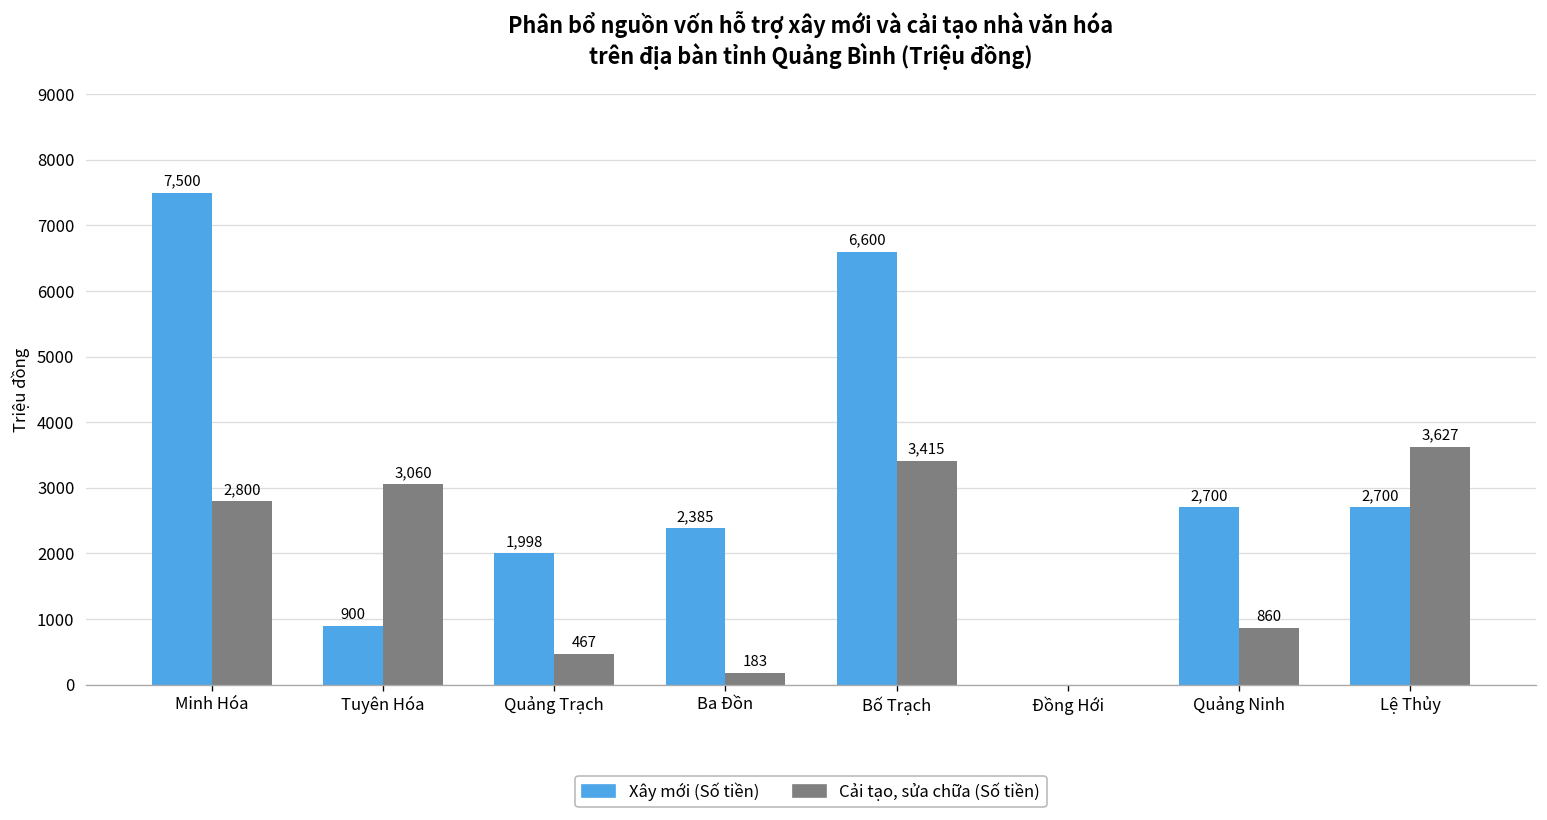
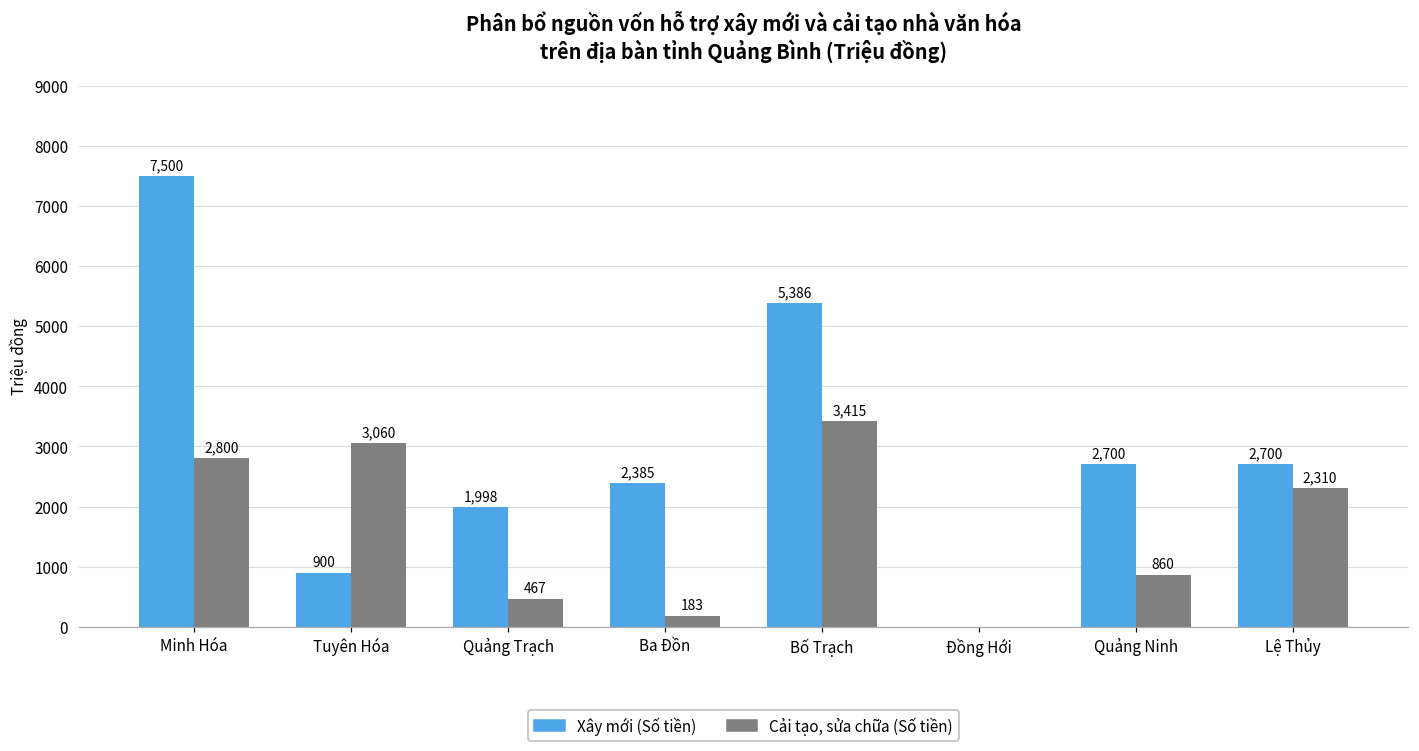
  {
    "Xây mới (Số tiền)": {
      "Minh Hóa": "7,500",
      "Tuyên Hóa": "900",
      "Quảng Trạch": "1,998",
      "Ba Đồn": "2,385",
-     "Bố Trạch": "6,600",
+     "Bố Trạch": "5,386",
      "Quảng Ninh": "2,700",
      "Lệ Thủy": "2,700"
    },
    "Cải tạo, sửa chữa (Số tiền)": {
      "Minh Hóa": "2,800",
      "Tuyên Hóa": "3,060",
      "Quảng Trạch": "467",
      "Ba Đồn": "183",
      "Bố Trạch": "3,415",
      "Quảng Ninh": "860",
-     "Lệ Thủy": "3,627"
+     "Lệ Thủy": "2,310"
    }
  }
